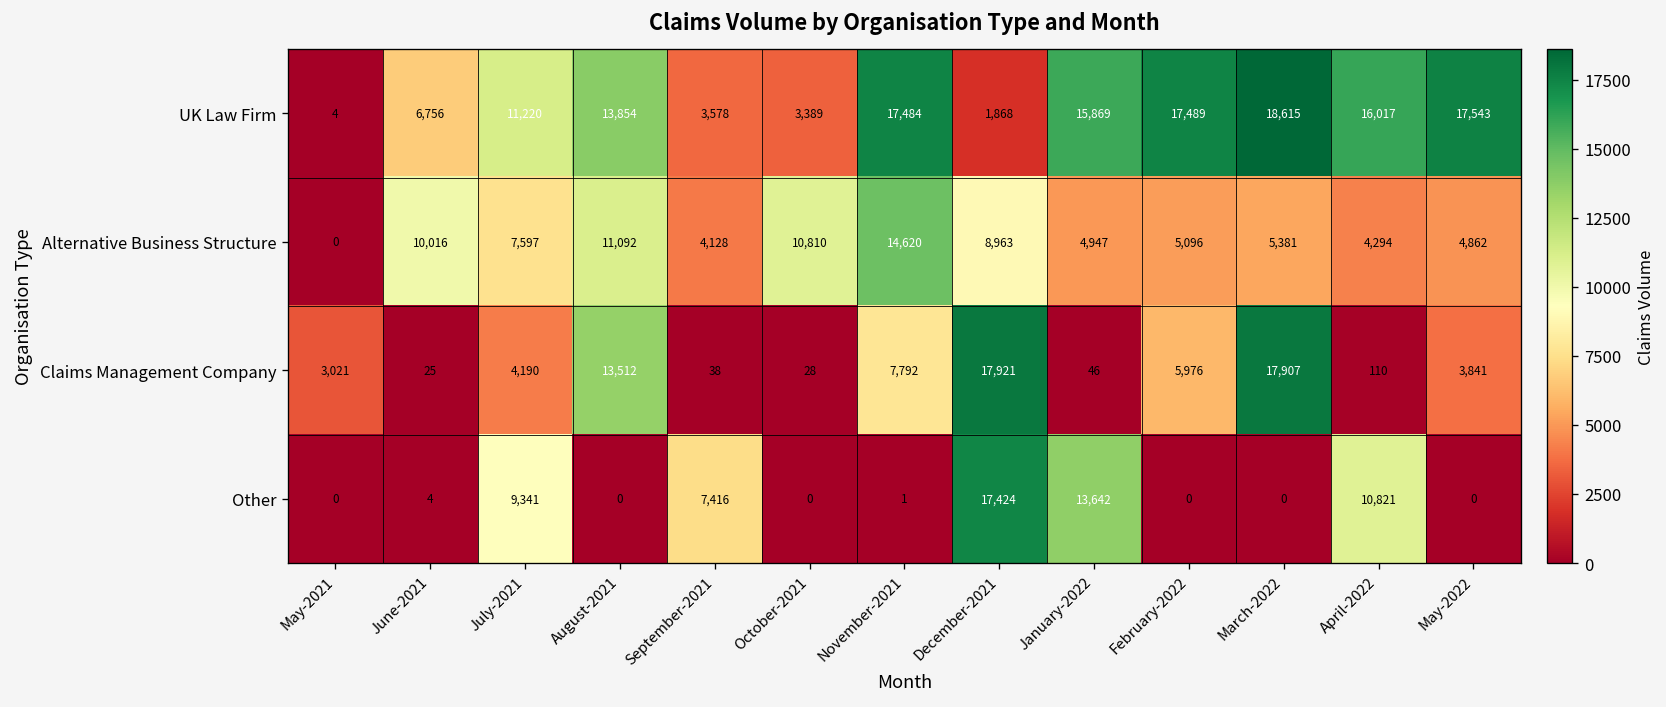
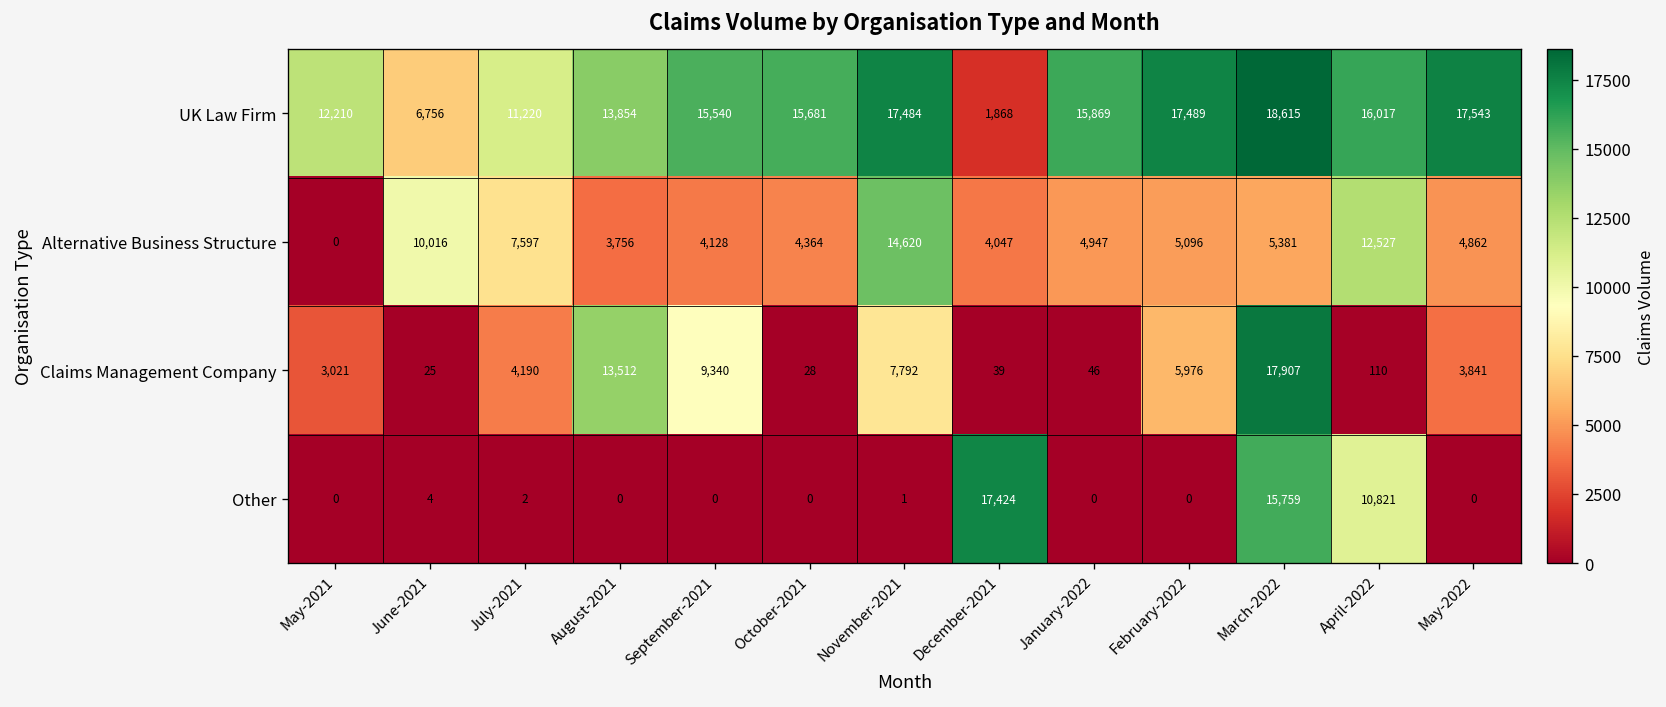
  {
    "UK Law Firm": {
-     "May-2021": "4",
+     "May-2021": "12,210",
      "June-2021": "6,756",
      "July-2021": "11,220",
      "August-2021": "13,854",
-     "September-2021": "3,578",
-     "October-2021": "3,389",
+     "September-2021": "15,540",
+     "October-2021": "15,681",
      "November-2021": "17,484",
      "December-2021": "1,868",
      "January-2022": "15,869",
      "February-2022": "17,489",
      "March-2022": "18,615",
      "April-2022": "16,017",
      "May-2022": "17,543"
    },
    "Alternative Business Structure": {
      "May-2021": "0",
      "June-2021": "10,016",
      "July-2021": "7,597",
-     "August-2021": "11,092",
+     "August-2021": "3,756",
      "September-2021": "4,128",
-     "October-2021": "10,810",
+     "October-2021": "4,364",
      "November-2021": "14,620",
-     "December-2021": "8,963",
+     "December-2021": "4,047",
      "January-2022": "4,947",
      "February-2022": "5,096",
      "March-2022": "5,381",
-     "April-2022": "4,294",
+     "April-2022": "12,527",
      "May-2022": "4,862"
    },
    "Claims Management Company": {
      "May-2021": "3,021",
      "June-2021": "25",
      "July-2021": "4,190",
      "August-2021": "13,512",
-     "September-2021": "38",
+     "September-2021": "9,340",
      "October-2021": "28",
      "November-2021": "7,792",
-     "December-2021": "17,921",
+     "December-2021": "39",
      "January-2022": "46",
      "February-2022": "5,976",
      "March-2022": "17,907",
      "April-2022": "110",
      "May-2022": "3,841"
    },
    "Other": {
      "May-2021": "0",
      "June-2021": "4",
-     "July-2021": "9,341",
+     "July-2021": "2",
      "August-2021": "0",
-     "September-2021": "7,416",
+     "September-2021": "0",
      "October-2021": "0",
      "November-2021": "1",
      "December-2021": "17,424",
-     "January-2022": "13,642",
+     "January-2022": "0",
      "February-2022": "0",
-     "March-2022": "0",
+     "March-2022": "15,759",
      "April-2022": "10,821",
      "May-2022": "0"
    }
  }
